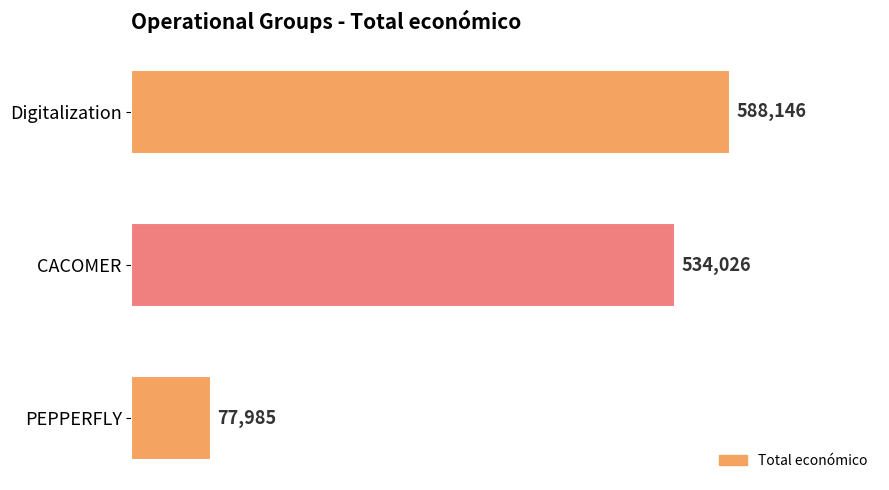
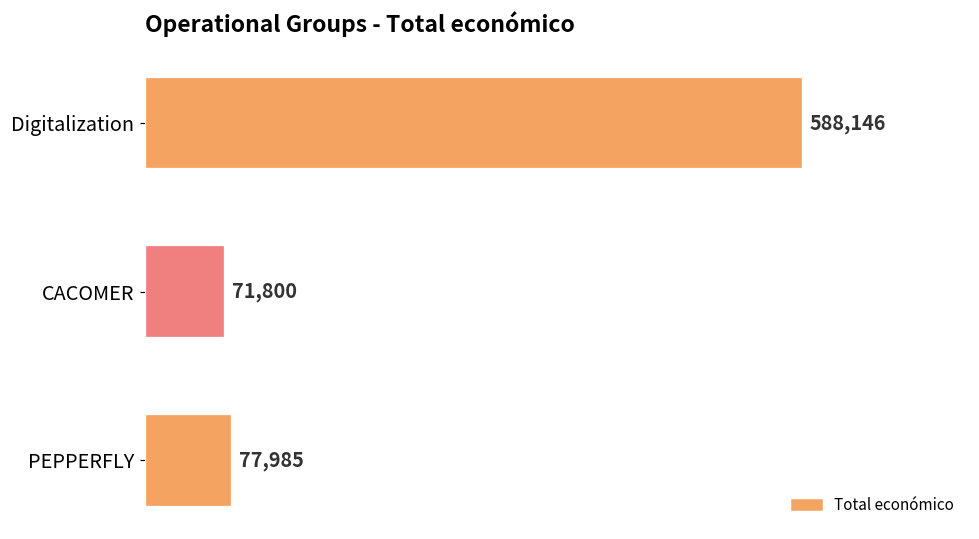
  {
    "Digitalization": "588,146",
-   "CACOMER": "534,026",
+   "CACOMER": "71,800",
    "PEPPERFLY": "77,985"
  }
